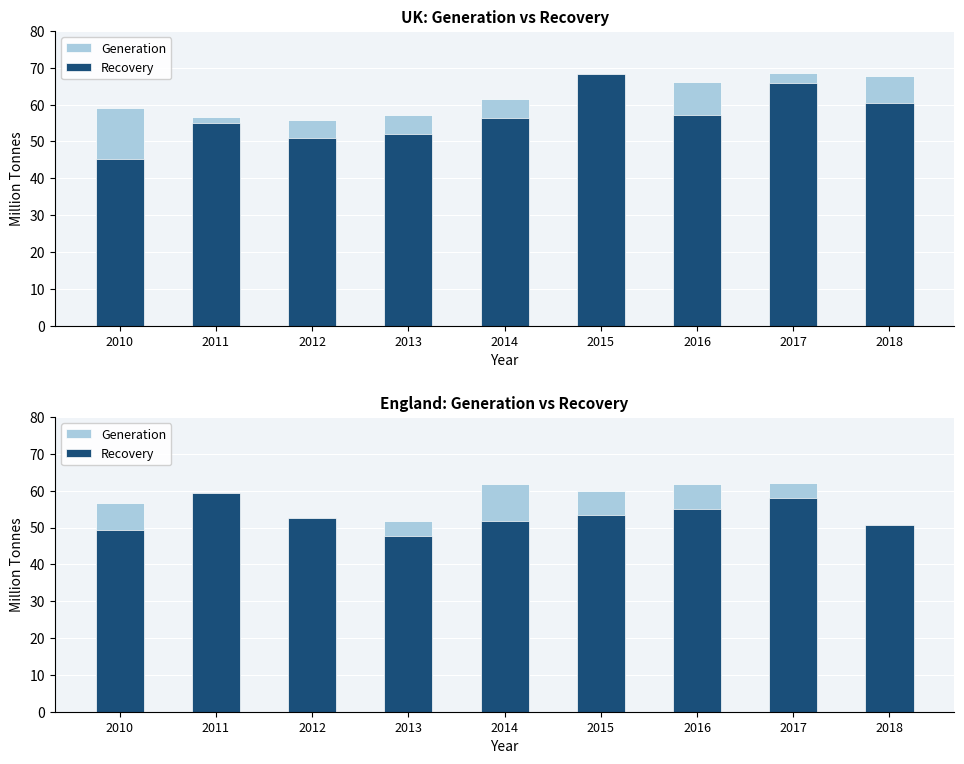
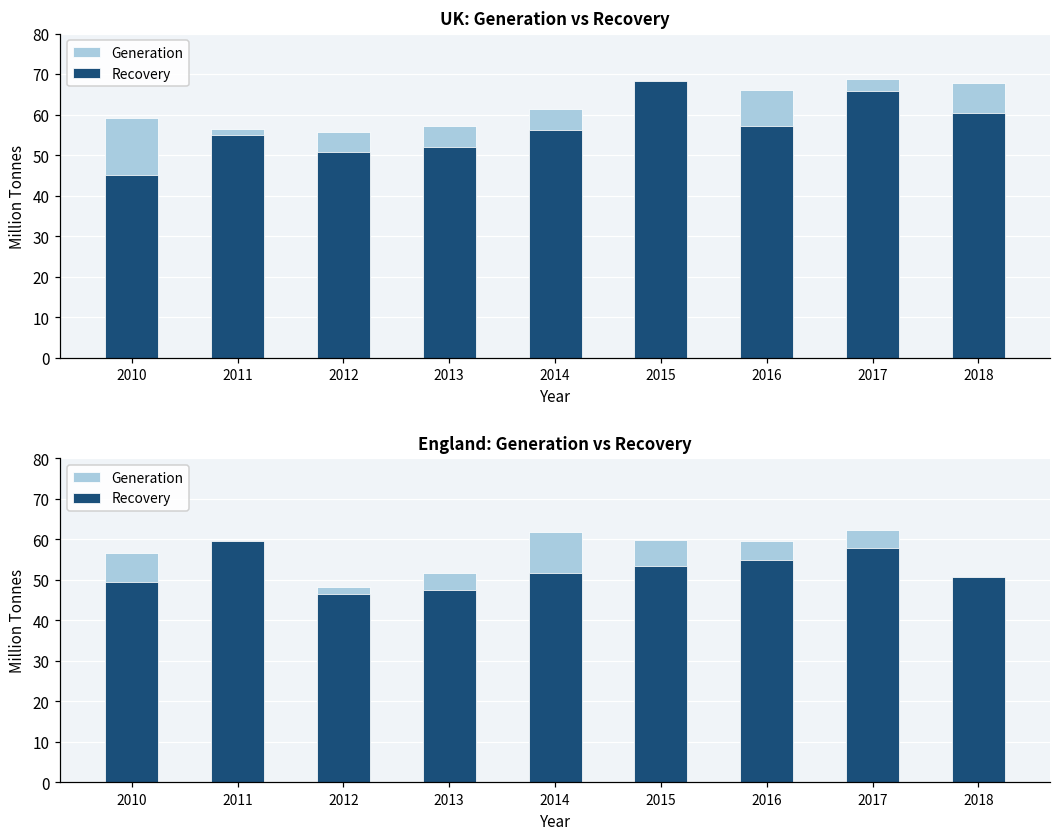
  {
    "UK: Generation vs Recovery": {
      "Generation": {
        "2010": 59,
        "2011": 57,
        "2012": 56,
        "2013": 57,
        "2014": 62,
        "2016": 66,
        "2017": 69,
        "2018": 68
      },
      "Recovery": {
        "2015": 68
      }
    },
    "England: Generation vs Recovery": {
      "Generation": {
        "2010": 57,
-       "2012": 51,
+       "2012": 48,
        "2013": 52,
        "2014": 62,
        "2015": 60,
-       "2016": 62,
+       "2016": 60,
        "2017": 62
      },
      "Recovery": {
        "2011": 60,
-       "2012": 53,
+       "2012": 46,
        "2018": 51
      }
    }
  }
